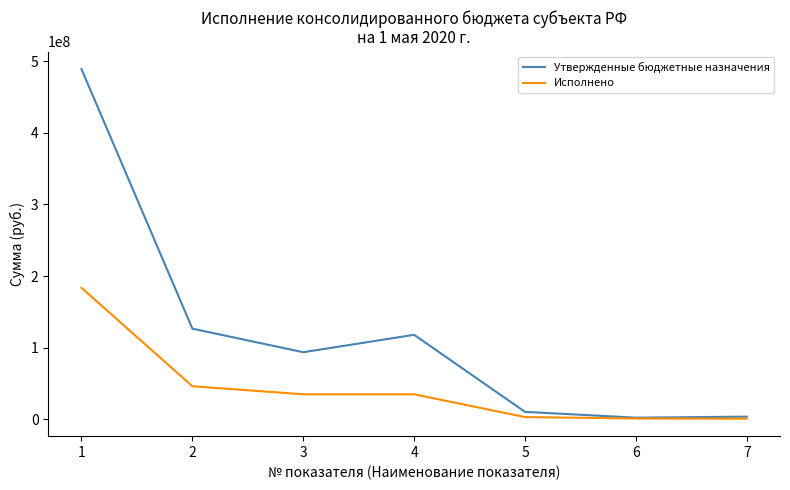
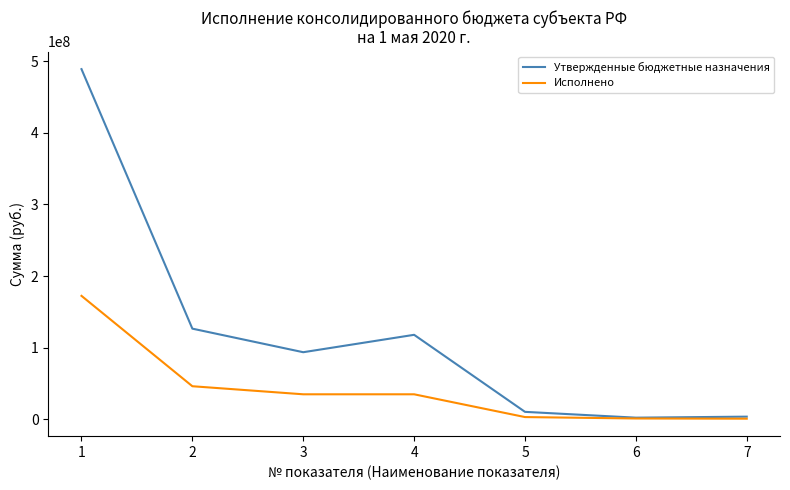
  {
    "Утвержденные бюджетные назначения": {
      "1": 490000000,
      "2": 130000000,
      "3": 90000000,
      "4": 120000000,
      "5": 10000000
    },
    "Исполнено": {
-     "1": 180000000,
+     "1": 170000000,
      "2": 50000000,
      "3": 30000000,
      "4": 30000000,
      "5": 0
    }
  }
